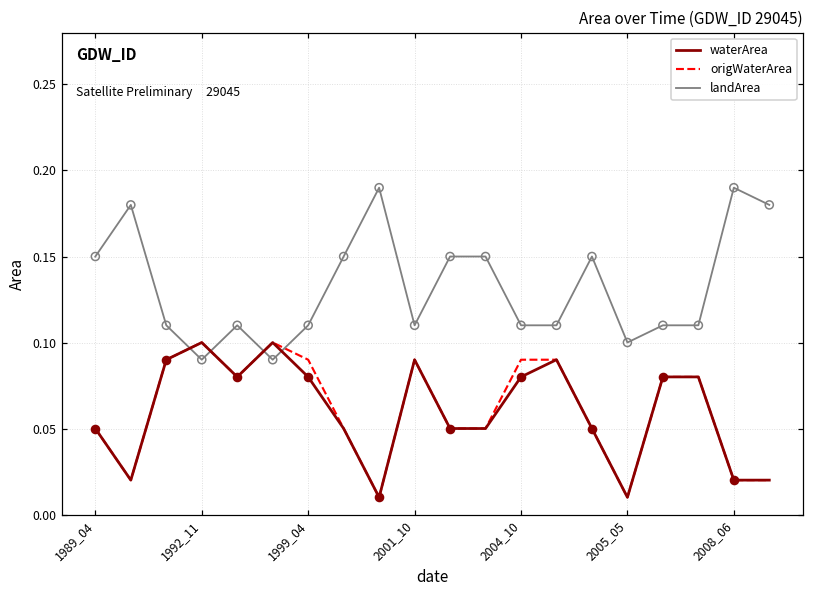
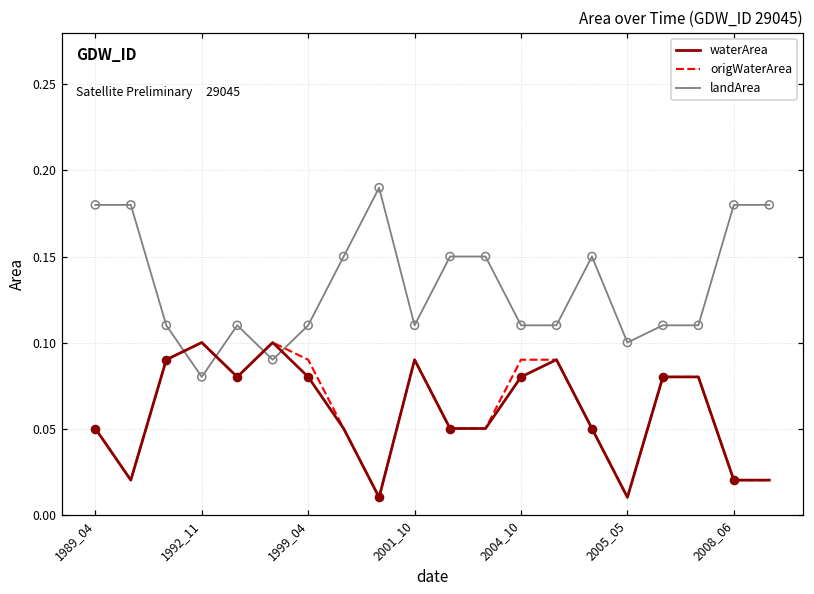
  {
    "origWaterArea": {
      "1999_04": 0.09,
      "2004_10": 0.09
    },
    "landArea": {
-     "1989_04": 0.15,
-     "1992_11": 0.09,
+     "1989_04": 0.18,
+     "1992_11": 0.08,
      "1999_04": 0.11,
      "2001_10": 0.11,
      "2004_10": 0.11,
      "2005_05": 0.10,
-     "2008_06": 0.19
+     "2008_06": 0.18
    }
  }
